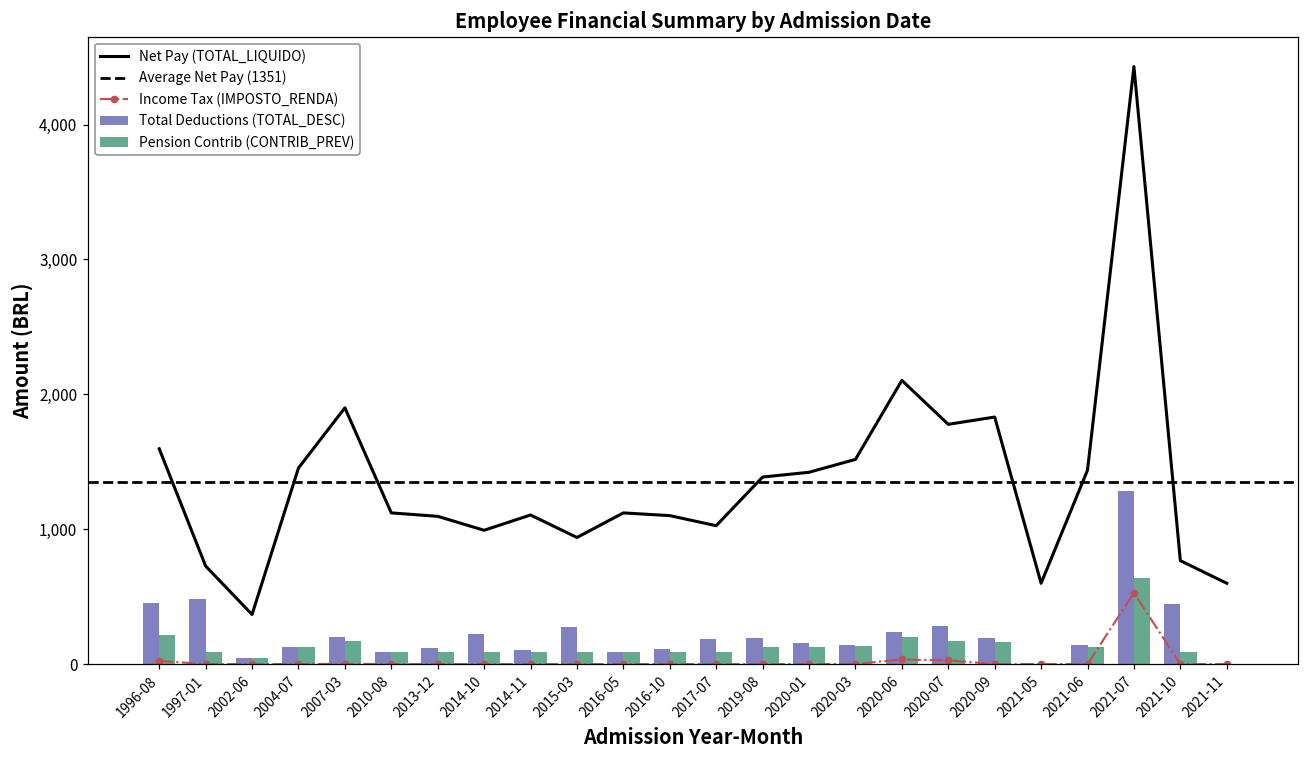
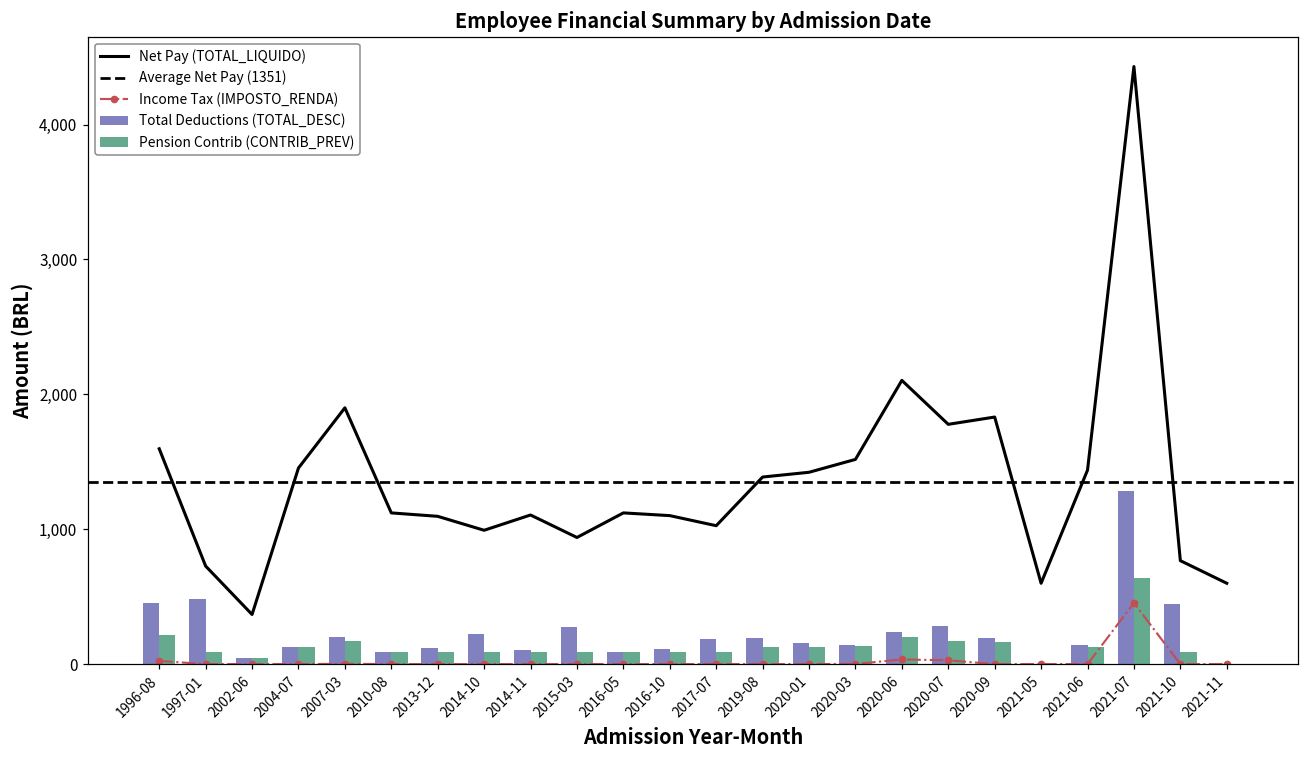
  {
    "Total Deductions (TOTAL_DESC)": {
      "1996-08": "450",
      "1997-01": "490",
      "2002-06": "50",
      "2004-07": "120",
      "2007-03": "200",
      "2010-08": "90",
      "2013-12": "120",
      "2014-10": "220",
      "2014-11": "110",
      "2015-03": "270",
      "2016-05": "90",
      "2016-10": "110",
      "2017-07": "190",
      "2019-08": "190",
      "2020-01": "160",
      "2020-03": "140",
      "2020-06": "240",
      "2020-07": "290",
      "2020-09": "200",
      "2021-05": "0",
      "2021-06": "140",
      "2021-07": "1,290",
      "2021-10": "440",
      "2021-11": "0"
    },
    "Net Pay (TOTAL_LIQUIDO)": {
      "1996-08": "1,600",
      "1997-01": "730",
      "2002-06": "370",
      "2004-07": "1,450",
      "2007-03": "1,900",
      "2010-08": "1,120",
      "2013-12": "1,100",
      "2014-10": "990",
      "2014-11": "1,110",
      "2015-03": "940",
      "2016-05": "1,120",
      "2016-10": "1,100",
      "2017-07": "1,030",
      "2019-08": "1,390",
      "2020-01": "1,420",
      "2020-03": "1,520",
      "2020-06": "2,100",
      "2020-07": "1,780",
      "2020-09": "1,830",
      "2021-05": "600",
      "2021-06": "1,440",
      "2021-07": "4,430",
      "2021-10": "770",
      "2021-11": "600"
    },
    "Pension Contrib (CONTRIB_PREV)": {
      "1996-08": "220",
      "1997-01": "90",
      "2002-06": "50",
      "2004-07": "120",
      "2007-03": "170",
      "2010-08": "90",
      "2013-12": "90",
      "2014-10": "90",
      "2014-11": "90",
      "2015-03": "90",
      "2016-05": "90",
      "2016-10": "90",
      "2017-07": "90",
      "2019-08": "120",
      "2020-01": "120",
      "2020-03": "130",
      "2020-06": "200",
      "2020-07": "170",
      "2020-09": "160",
      "2021-05": "0",
      "2021-06": "120",
      "2021-07": "640",
      "2021-10": "90",
      "2021-11": "0"
    },
    "Income Tax (IMPOSTO_RENDA)": {
      "1996-08": "20",
      "1997-01": "0",
      "2002-06": "0",
      "2004-07": "0",
      "2007-03": "0",
      "2010-08": "0",
      "2013-12": "0",
      "2014-10": "0",
      "2014-11": "0",
      "2015-03": "0",
      "2016-05": "0",
      "2016-10": "0",
      "2017-07": "0",
      "2019-08": "0",
      "2020-01": "0",
      "2020-03": "0",
      "2020-06": "30",
      "2020-07": "30",
      "2020-09": "0",
      "2021-05": "0",
      "2021-06": "0",
-     "2021-07": "530",
+     "2021-07": "450",
      "2021-10": "0",
      "2021-11": "0"
    }
  }
